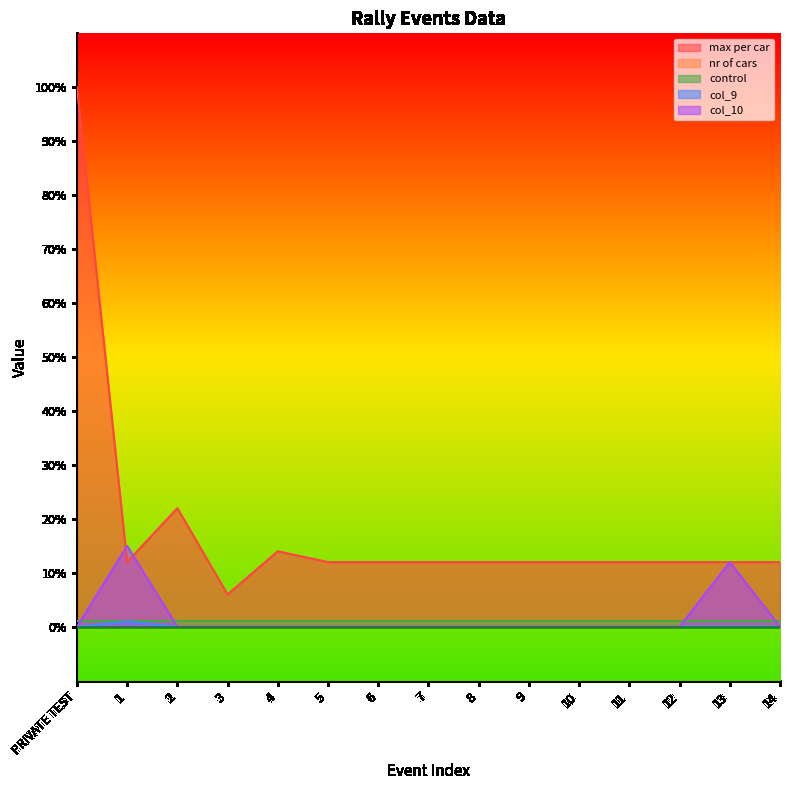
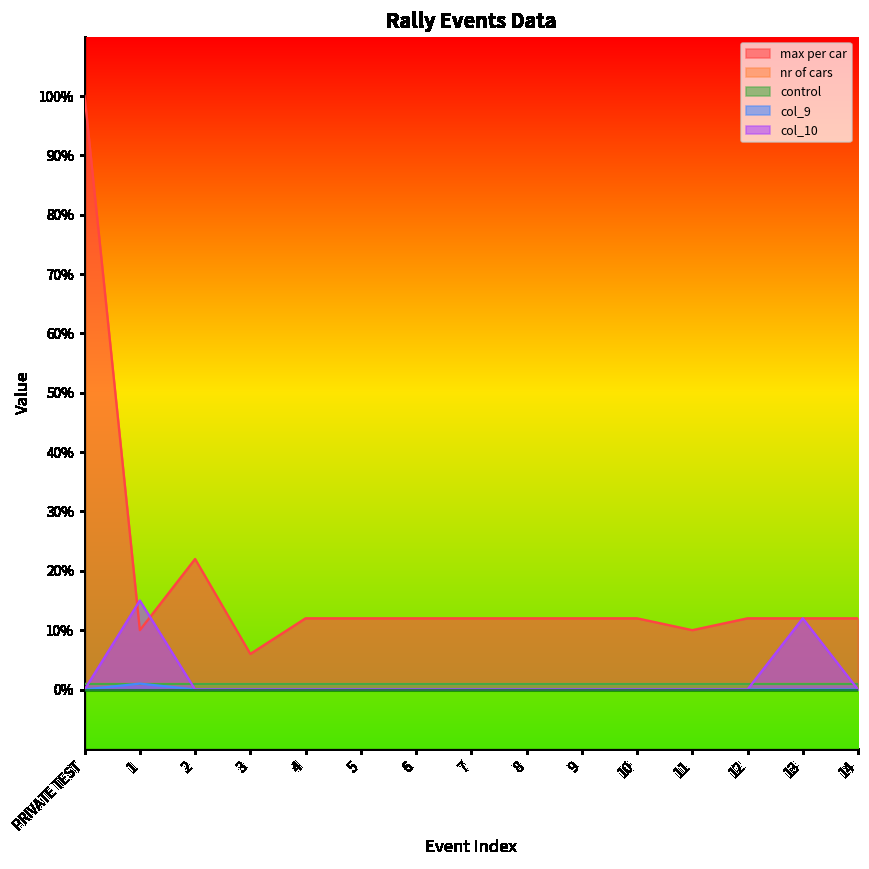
  {
    "max per car": {
      "PRIVATE TEST": "100%",
-     "1": "12%",
+     "1": "10%",
      "2": "22%",
      "3": "6%",
-     "4": "14%",
+     "4": "12%",
      "5": "12%",
      "6": "12%",
      "7": "12%",
      "8": "12%",
      "9": "12%",
      "10": "12%",
-     "11": "12%",
+     "11": "10%",
      "12": "12%",
      "14": "12%"
    },
    "control": {
      "PRIVATE TEST": "1%",
      "2": "1%",
      "3": "1%",
      "4": "1%",
      "5": "1%",
      "6": "1%",
      "7": "1%",
      "8": "1%",
      "9": "1%",
      "10": "1%",
      "11": "1%",
      "12": "1%",
      "13": "1%",
      "14": "1%"
    },
    "col_9": {
      "13": "0%"
    },
    "col_10": {
      "1": "15%"
    }
  }
